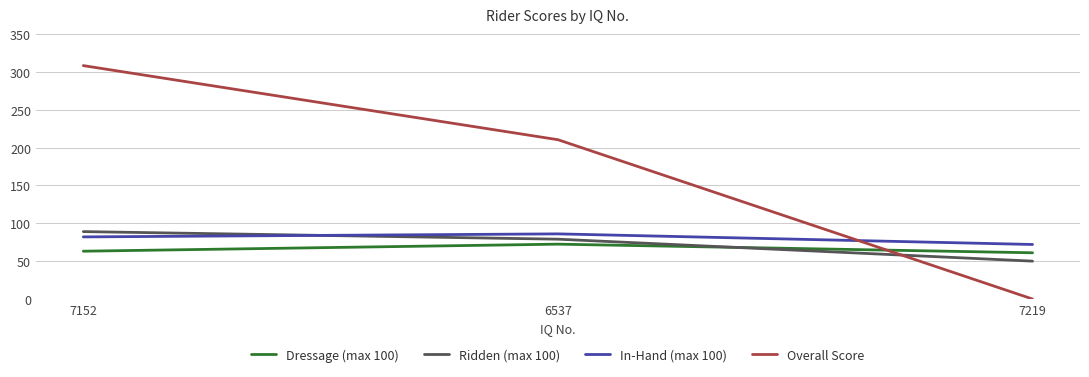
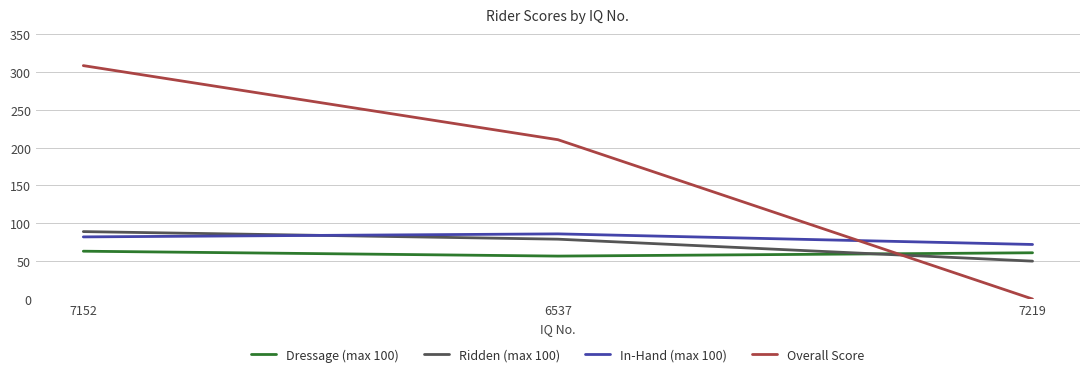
  {
    "Dressage (max 100)": {
      "7152": 60,
-     "6537": 70,
+     "6537": 60,
      "7219": 60
    },
    "Ridden (max 100)": {
      "7152": 90,
      "6537": 80,
      "7219": 50
    },
    "In-Hand (max 100)": {
      "7152": 80,
      "6537": 90,
      "7219": 70
    },
    "Overall Score": {
      "7152": 310,
      "6537": 210,
      "7219": 0
    }
  }
